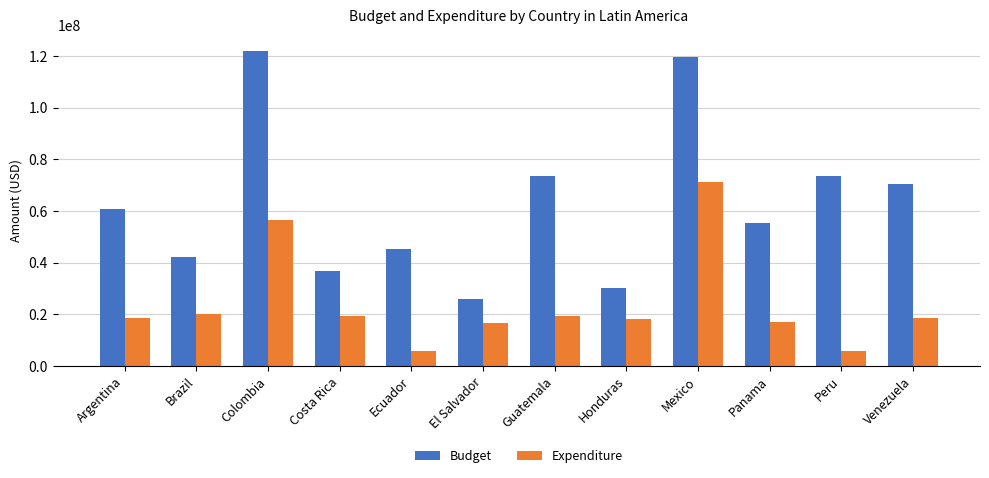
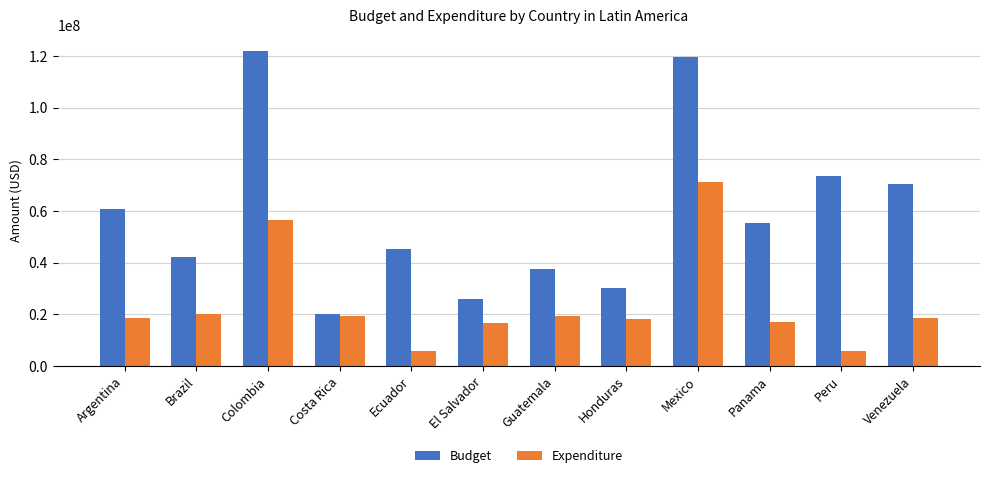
  {
    "Budget": {
      "Argentina": 61000000,
      "Brazil": 42000000,
      "Colombia": 122000000,
-     "Costa Rica": 37000000,
+     "Costa Rica": 20000000,
      "Ecuador": 45000000,
      "El Salvador": 26000000,
-     "Guatemala": 74000000,
+     "Guatemala": 38000000,
      "Honduras": 30000000,
      "Mexico": 120000000,
      "Panama": 55000000,
      "Peru": 73000000,
      "Venezuela": 70000000
    },
    "Expenditure": {
      "Argentina": 18000000,
      "Brazil": 20000000,
      "Colombia": 57000000,
      "Costa Rica": 19000000,
      "Ecuador": 6000000,
      "El Salvador": 17000000,
      "Guatemala": 19000000,
      "Honduras": 18000000,
      "Mexico": 71000000,
      "Panama": 17000000,
      "Peru": 6000000,
      "Venezuela": 18000000
    }
  }
